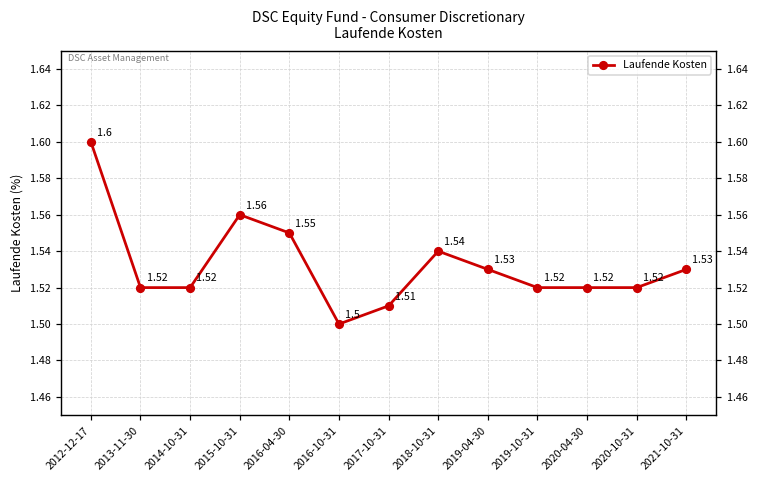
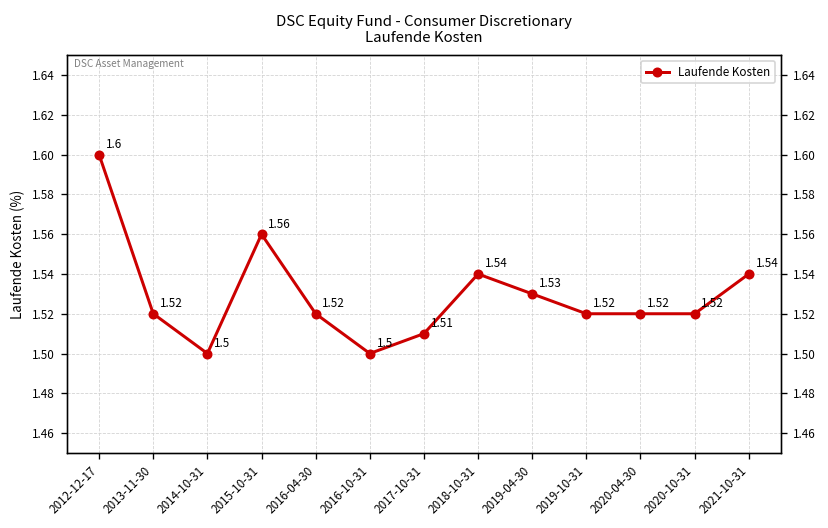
  {
    "2012-12-17": 1.6,
    "2013-11-30": 1.52,
-   "2014-10-31": 1.52,
+   "2014-10-31": 1.5,
    "2015-10-31": 1.56,
-   "2016-04-30": 1.55,
+   "2016-04-30": 1.52,
    "2016-10-31": 1.5,
    "2017-10-31": 1.51,
    "2018-10-31": 1.54,
    "2019-04-30": 1.53,
    "2019-10-31": 1.52,
    "2020-04-30": 1.52,
    "2020-10-31": 1.52,
-   "2021-10-31": 1.53
+   "2021-10-31": 1.54
  }
